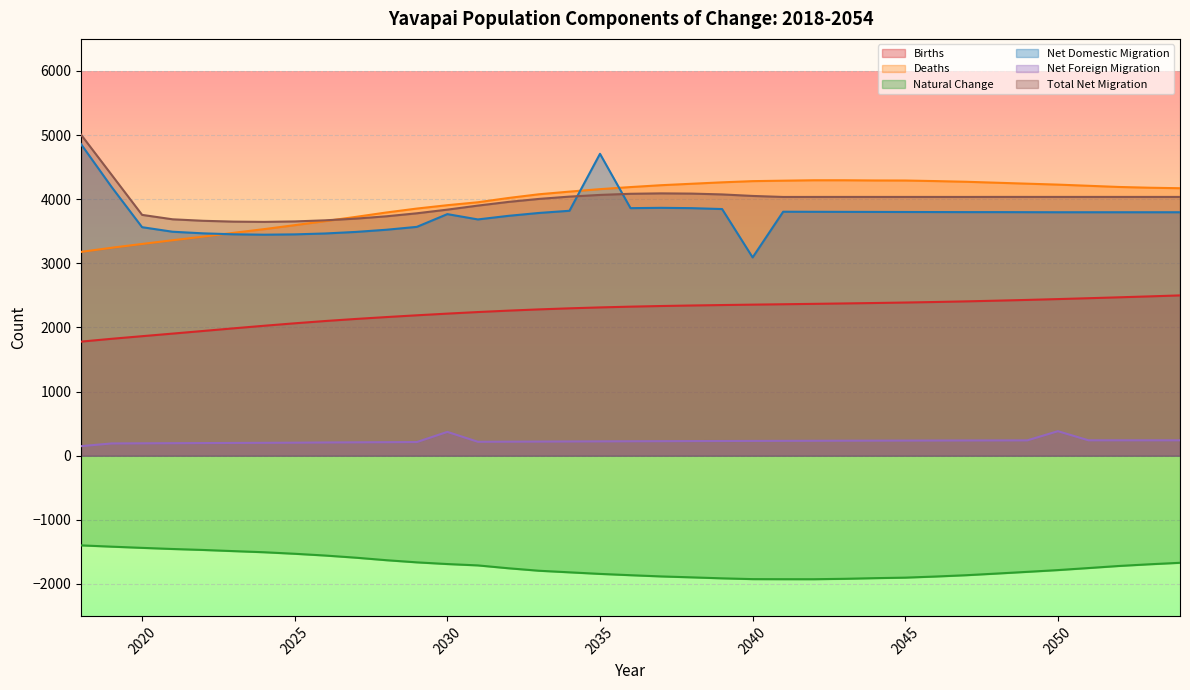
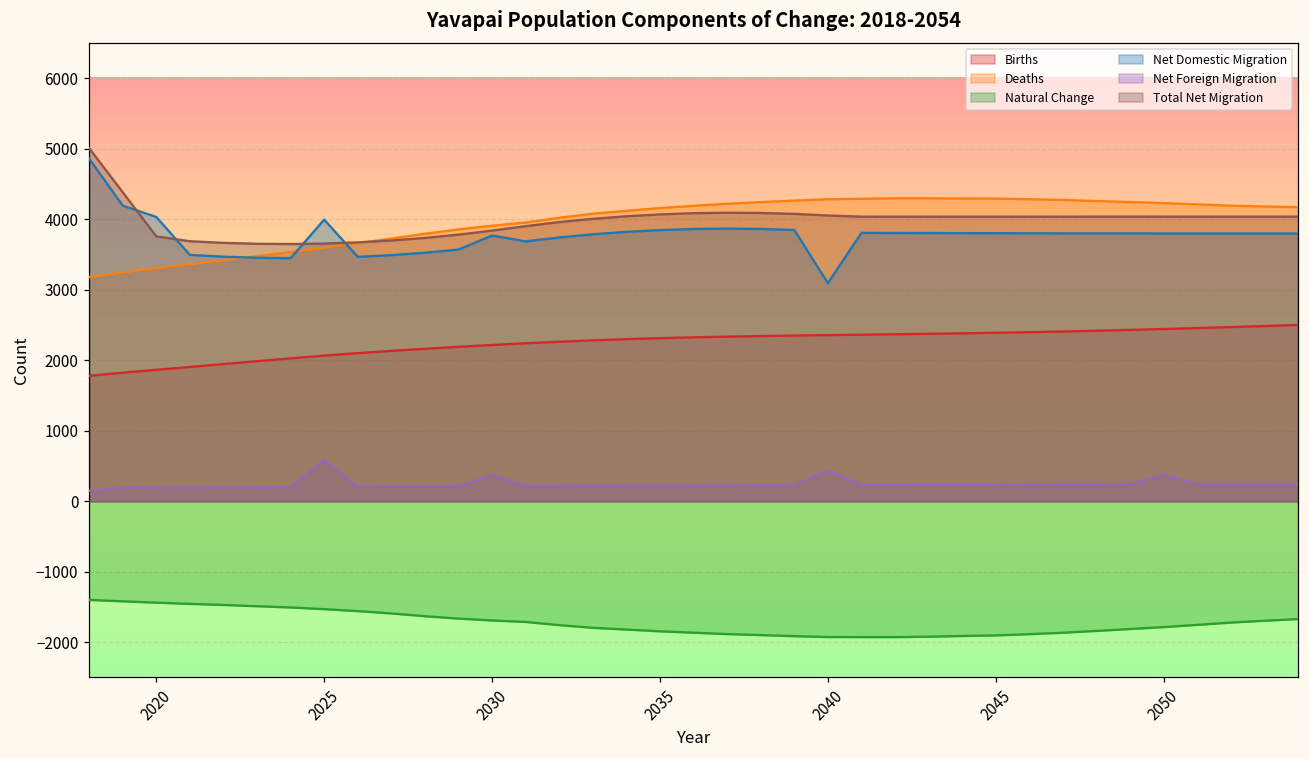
  {
    "Net Domestic Migration": {
-     "2020": 3600,
-     "2025": 3500,
+     "2020": 4000,
+     "2025": 4000,
      "2030": 3800,
-     "2035": 4700,
+     "2035": 3800,
      "2040": 3100,
      "2045": 3800,
      "2050": 3800
    },
    "Net Foreign Migration": {
      "2020": 200,
-     "2025": 200,
+     "2025": 600,
      "2030": 400,
      "2035": 200,
-     "2040": 200,
+     "2040": 400,
      "2045": 200,
      "2050": 400
    }
  }
